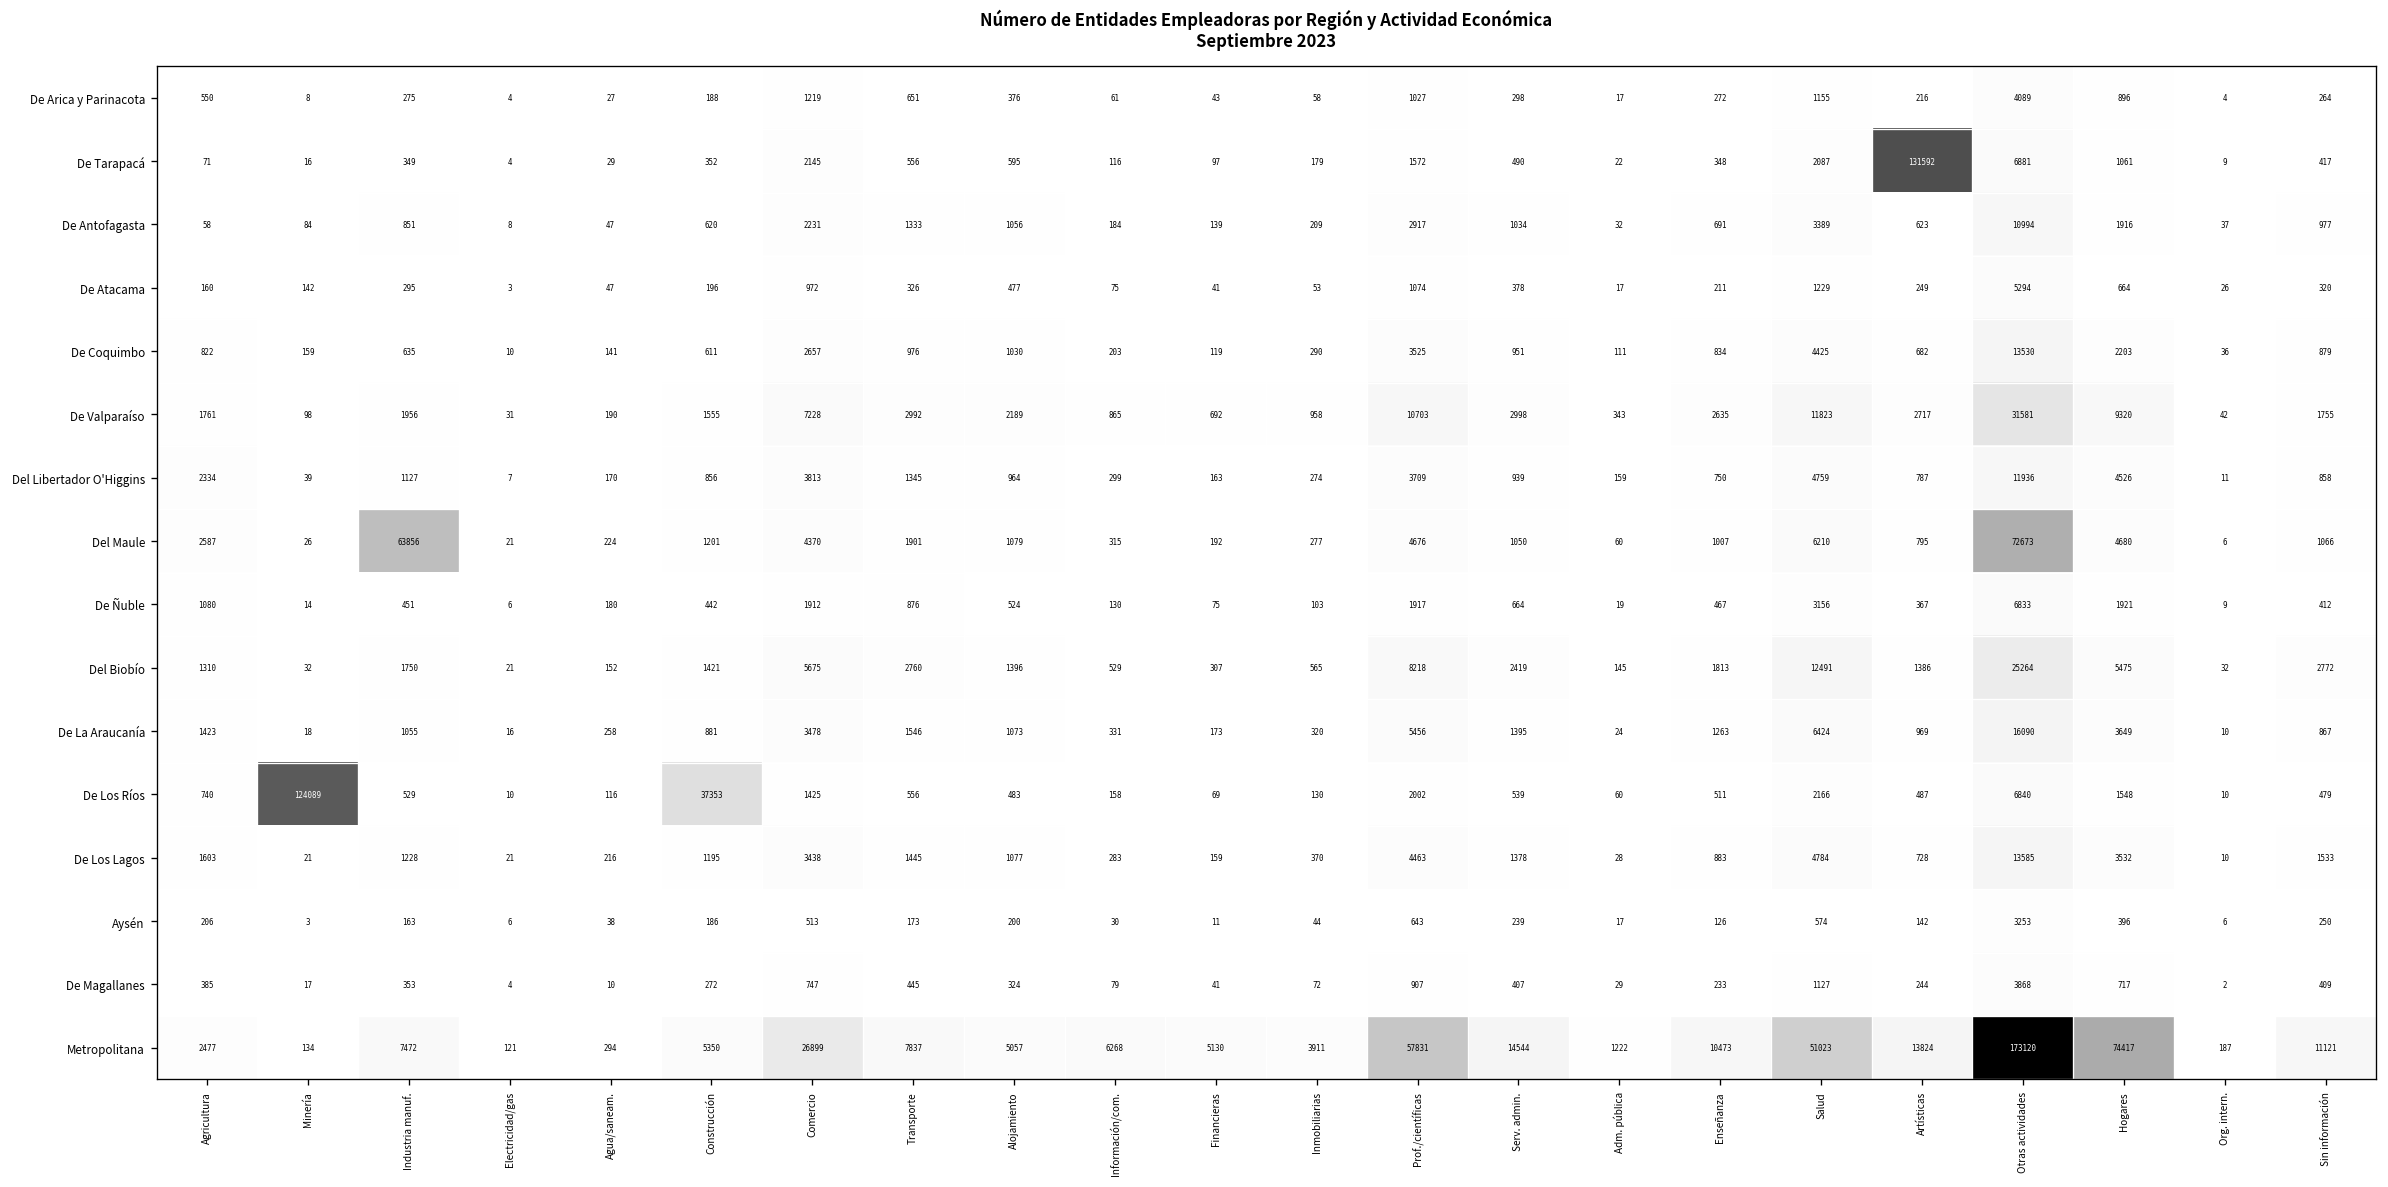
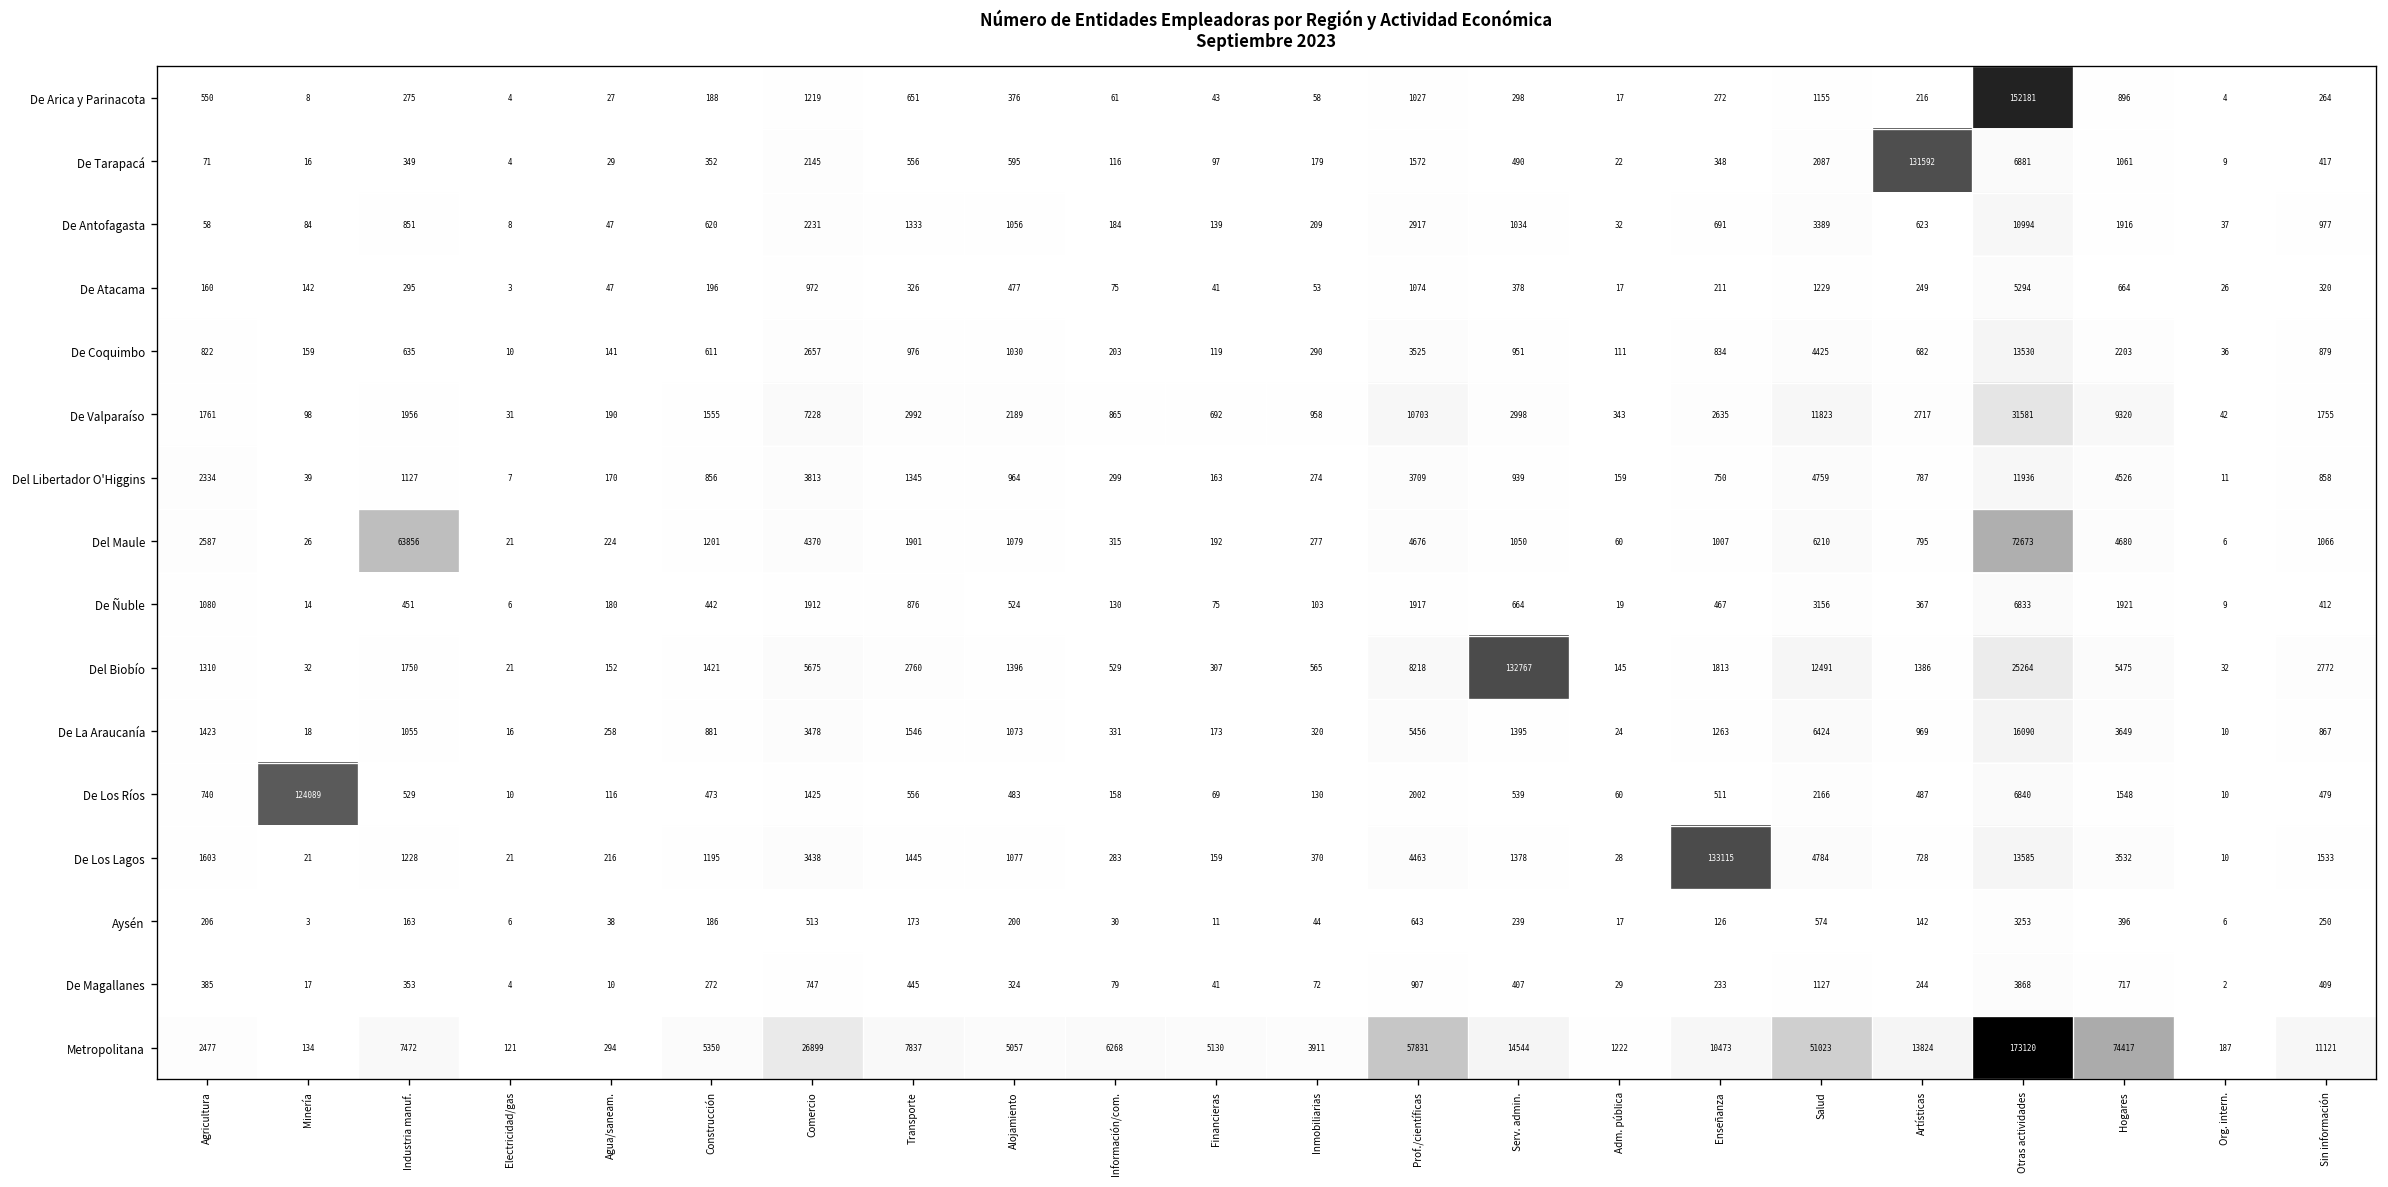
  {
    "De Arica y Parinacota": {
      "Agricultura": 550,
      "Minería": 8,
      "Industria manuf.": 275,
      "Electricidad/gas": 4,
      "Agua/saneam.": 27,
      "Construcción": 188,
      "Comercio": 1219,
      "Transporte": 651,
      "Alojamiento": 376,
      "Información/com.": 61,
      "Financieras": 43,
      "Inmobiliarias": 58,
      "Prof./científicas": 1027,
      "Serv. admin.": 298,
      "Adm. pública": 17,
      "Enseñanza": 272,
      "Salud": 1155,
      "Artísticas": 216,
-     "Otras actividades": 4089,
+     "Otras actividades": 152181,
      "Hogares": 896,
      "Org. intern.": 4,
      "Sin información": 264
    },
    "Del Biobío": {
      "Agricultura": 1310,
      "Minería": 32,
      "Industria manuf.": 1750,
      "Electricidad/gas": 21,
      "Agua/saneam.": 152,
      "Construcción": 1421,
      "Comercio": 5675,
      "Transporte": 2760,
      "Alojamiento": 1396,
      "Información/com.": 529,
      "Financieras": 307,
      "Inmobiliarias": 565,
      "Prof./científicas": 8218,
-     "Serv. admin.": 2419,
+     "Serv. admin.": 132767,
      "Adm. pública": 145,
      "Enseñanza": 1813,
      "Salud": 12491,
      "Artísticas": 1386,
      "Otras actividades": 25264,
      "Hogares": 5475,
      "Org. intern.": 32,
      "Sin información": 2772
    },
    "De Los Ríos": {
      "Agricultura": 740,
      "Minería": 124089,
      "Industria manuf.": 529,
      "Electricidad/gas": 10,
      "Agua/saneam.": 116,
-     "Construcción": 37353,
+     "Construcción": 473,
      "Comercio": 1425,
      "Transporte": 556,
      "Alojamiento": 483,
      "Información/com.": 158,
      "Financieras": 69,
      "Inmobiliarias": 130,
      "Prof./científicas": 2002,
      "Serv. admin.": 539,
      "Adm. pública": 60,
      "Enseñanza": 511,
      "Salud": 2166,
      "Artísticas": 487,
      "Otras actividades": 6840,
      "Hogares": 1548,
      "Org. intern.": 10,
      "Sin información": 479
    },
    "De Los Lagos": {
      "Agricultura": 1603,
      "Minería": 21,
      "Industria manuf.": 1228,
      "Electricidad/gas": 21,
      "Agua/saneam.": 216,
      "Construcción": 1195,
      "Comercio": 3438,
      "Transporte": 1445,
      "Alojamiento": 1077,
      "Información/com.": 283,
      "Financieras": 159,
      "Inmobiliarias": 370,
      "Prof./científicas": 4463,
      "Serv. admin.": 1378,
      "Adm. pública": 28,
-     "Enseñanza": 883,
+     "Enseñanza": 133115,
      "Salud": 4784,
      "Artísticas": 728,
      "Otras actividades": 13585,
      "Hogares": 3532,
      "Org. intern.": 10,
      "Sin información": 1533
    }
  }
